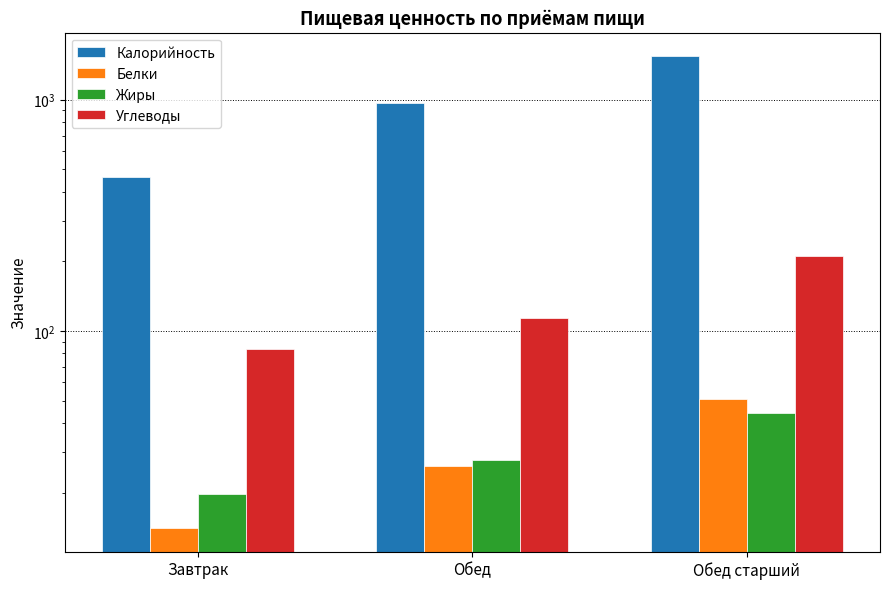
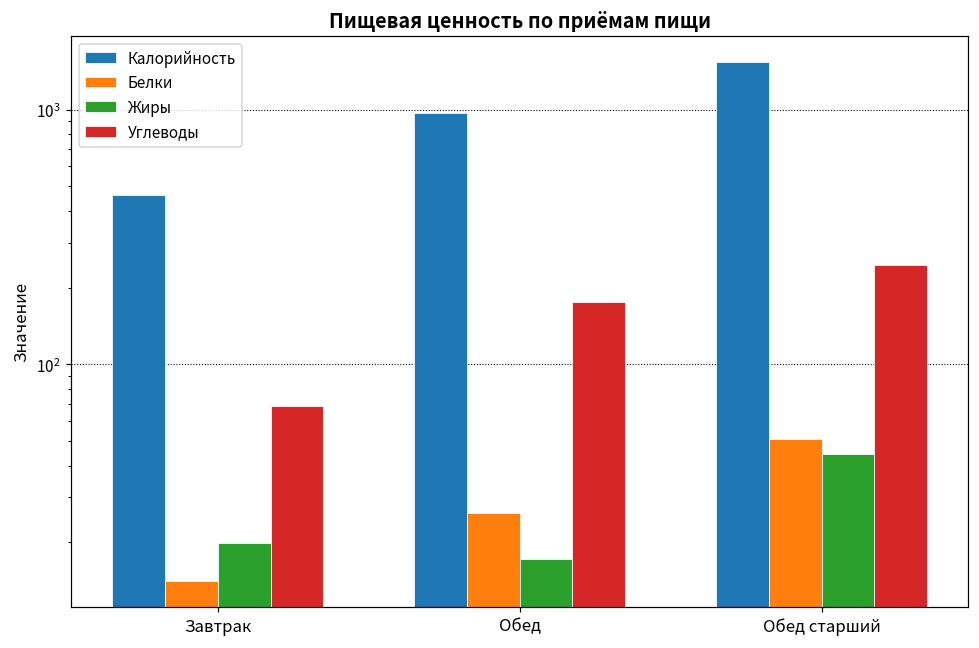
  {
    "Калорийность": {
      "Завтрак": 460,
      "Обед": 970,
      "Обед старший": 1500
    },
    "Белки": {
      "Завтрак": 14,
      "Обед": 26,
      "Обед старший": 51
    },
    "Жиры": {
      "Завтрак": 20,
-     "Обед": 28,
+     "Обед": 17,
      "Обед старший": 44
    },
    "Углеводы": {
-     "Завтрак": 84,
-     "Обед": 110,
-     "Обед старший": 210
+     "Завтрак": 69,
+     "Обед": 180,
+     "Обед старший": 240
    }
  }
